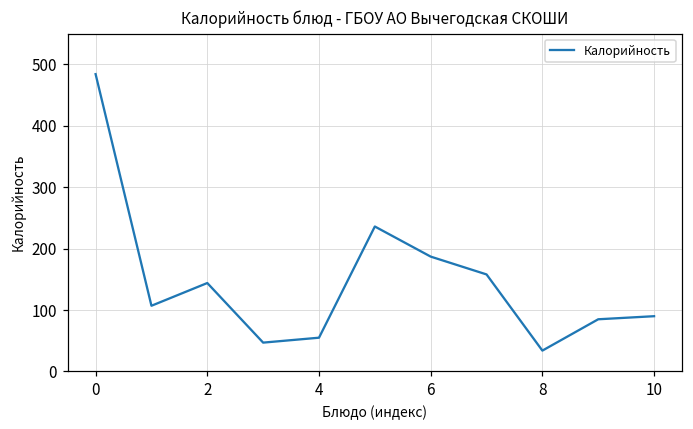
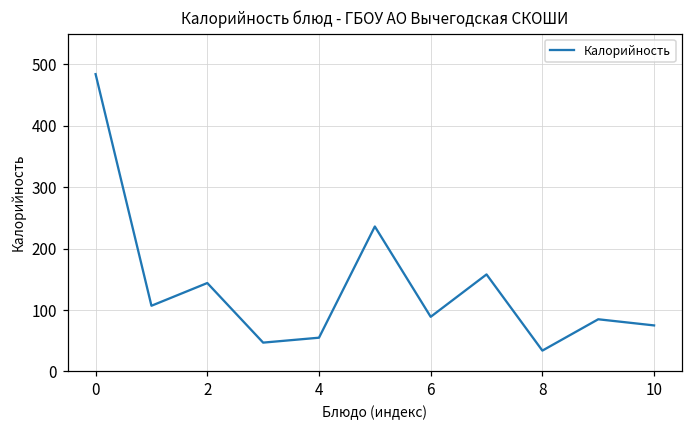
  {
    "0": 480,
    "2": 140,
    "4": 60,
-   "6": 190,
+   "6": 90,
    "8": 30,
-   "10": 90
+   "10": 80
  }
